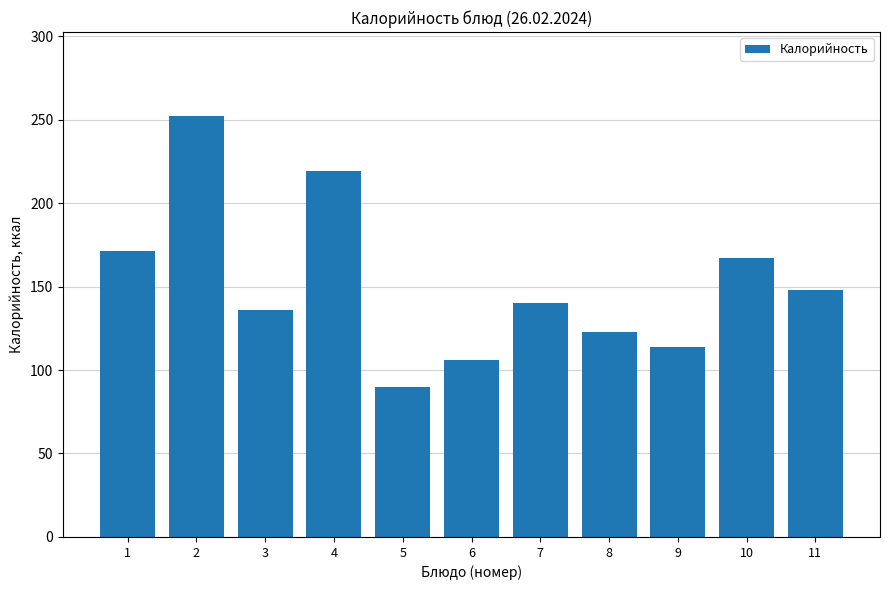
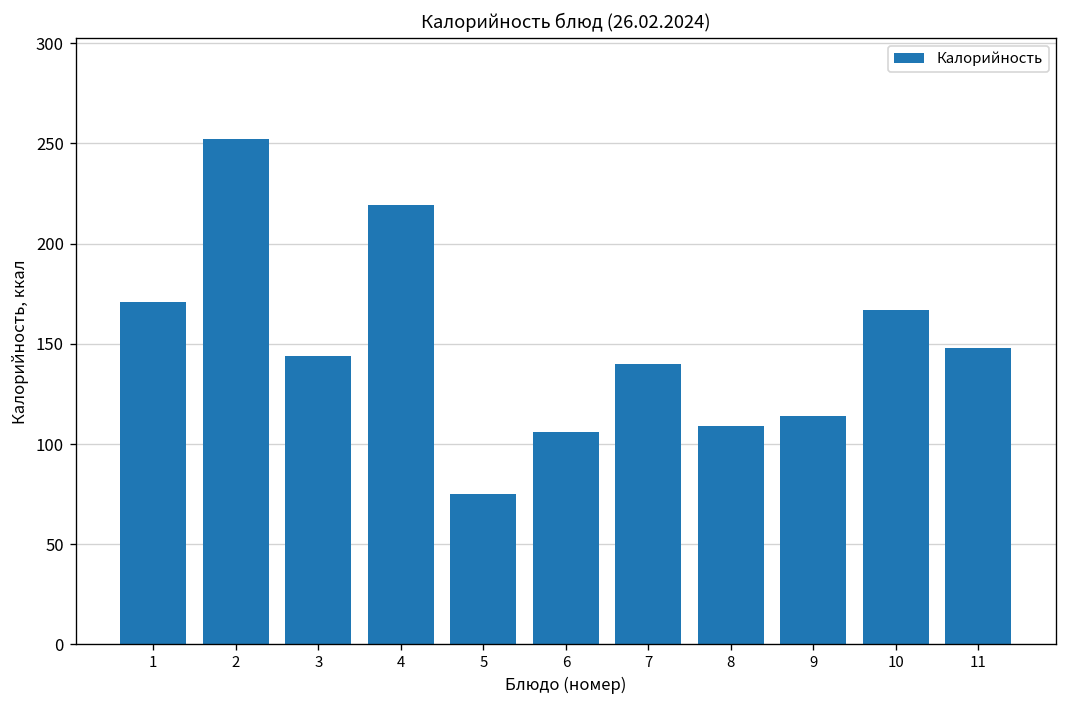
  {
    "1": 171,
    "2": 252,
-   "3": 136,
+   "3": 144,
    "4": 219,
-   "5": 90,
+   "5": 75,
    "6": 106,
    "7": 140,
-   "8": 123,
+   "8": 109,
    "9": 114,
    "10": 167,
    "11": 148
  }
